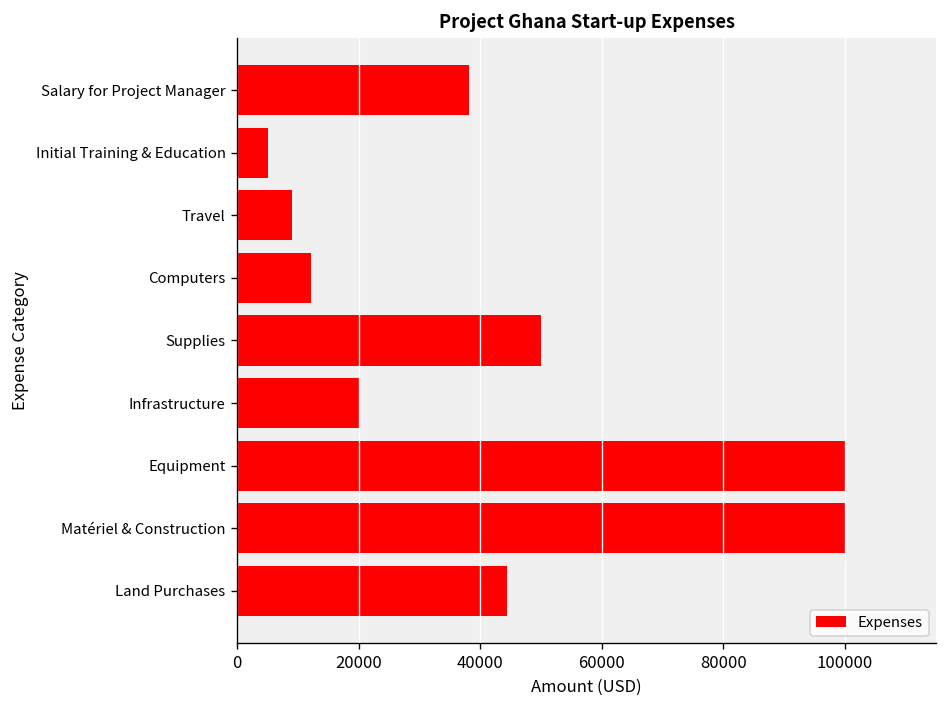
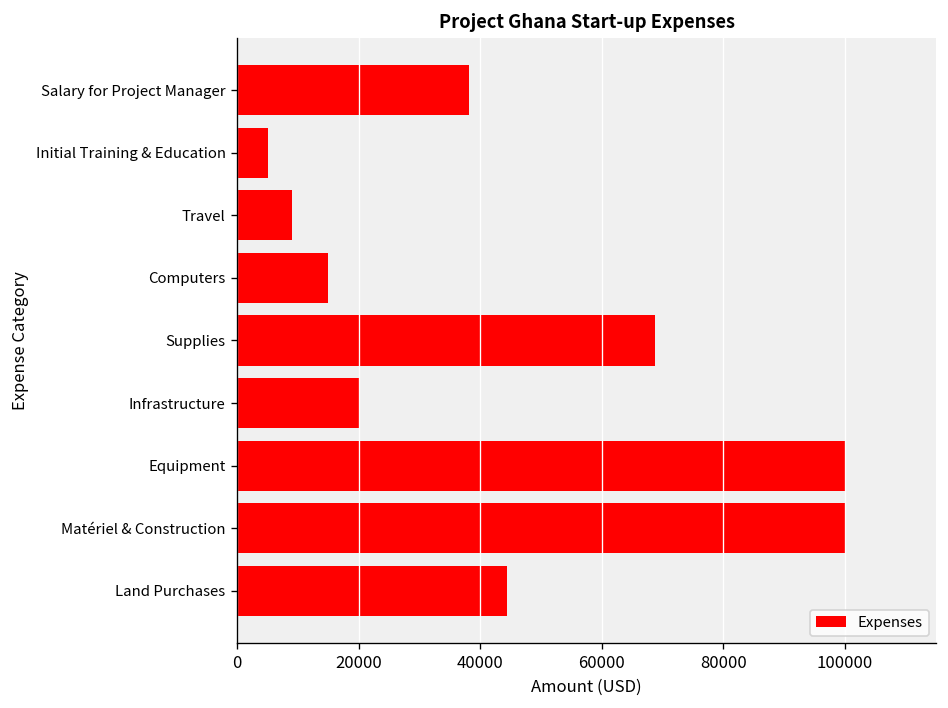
  {
    "Salary for Project Manager": 38000,
    "Initial Training & Education": 5000,
    "Travel": 9000,
-   "Computers": 12000,
-   "Supplies": 50000,
+   "Computers": 15000,
+   "Supplies": 69000,
    "Infrastructure": 20000,
    "Equipment": 100000,
    "Matériel & Construction": 100000,
    "Land Purchases": 44000
  }
